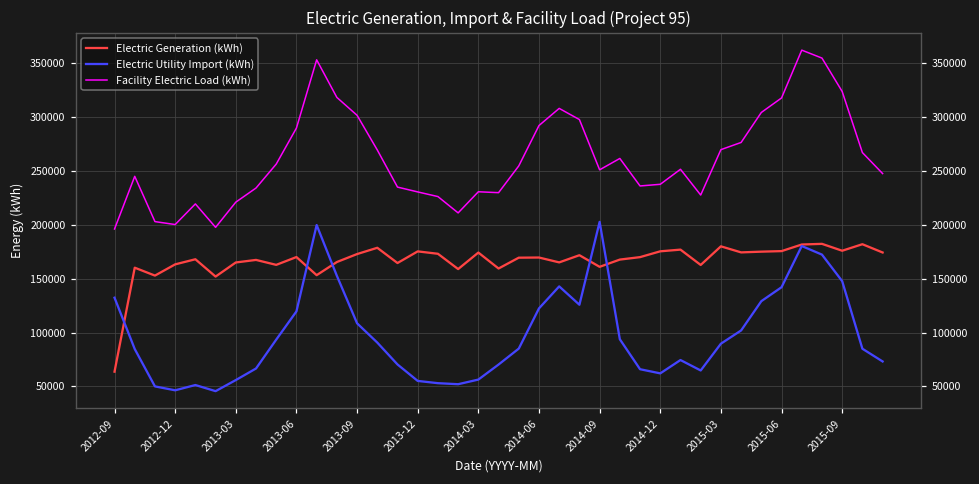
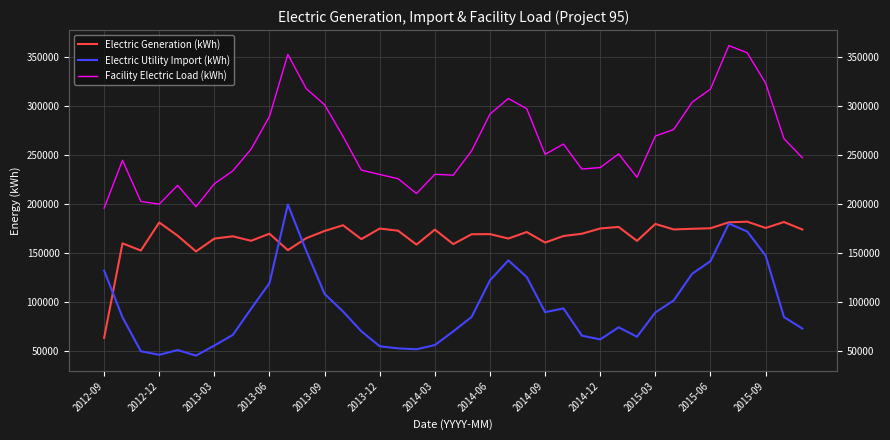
  {
    "Electric Generation (kWh)": {
      "2012-09": 60000,
-     "2012-12": 160000,
+     "2012-12": 180000,
      "2013-03": 160000,
      "2013-06": 170000,
      "2013-09": 170000,
      "2013-12": 180000,
      "2014-03": 170000,
      "2014-06": 170000,
      "2014-09": 160000,
      "2014-12": 180000,
      "2015-03": 180000,
      "2015-06": 180000,
      "2015-09": 180000
    },
    "Electric Utility Import (kWh)": {
      "2012-09": 130000,
      "2012-12": 50000,
      "2013-03": 60000,
      "2013-06": 120000,
      "2013-09": 110000,
      "2013-12": 60000,
      "2014-03": 60000,
      "2014-06": 120000,
-     "2014-09": 200000,
+     "2014-09": 90000,
      "2014-12": 60000,
      "2015-03": 90000,
      "2015-06": 140000,
      "2015-09": 150000
    },
    "Facility Electric Load (kWh)": {
      "2012-09": 200000,
      "2012-12": 200000,
      "2013-03": 220000,
      "2013-06": 290000,
      "2013-09": 300000,
      "2013-12": 230000,
      "2014-03": 230000,
      "2014-06": 290000,
      "2014-09": 250000,
      "2014-12": 240000,
      "2015-03": 270000,
      "2015-06": 320000,
      "2015-09": 320000
    }
  }
